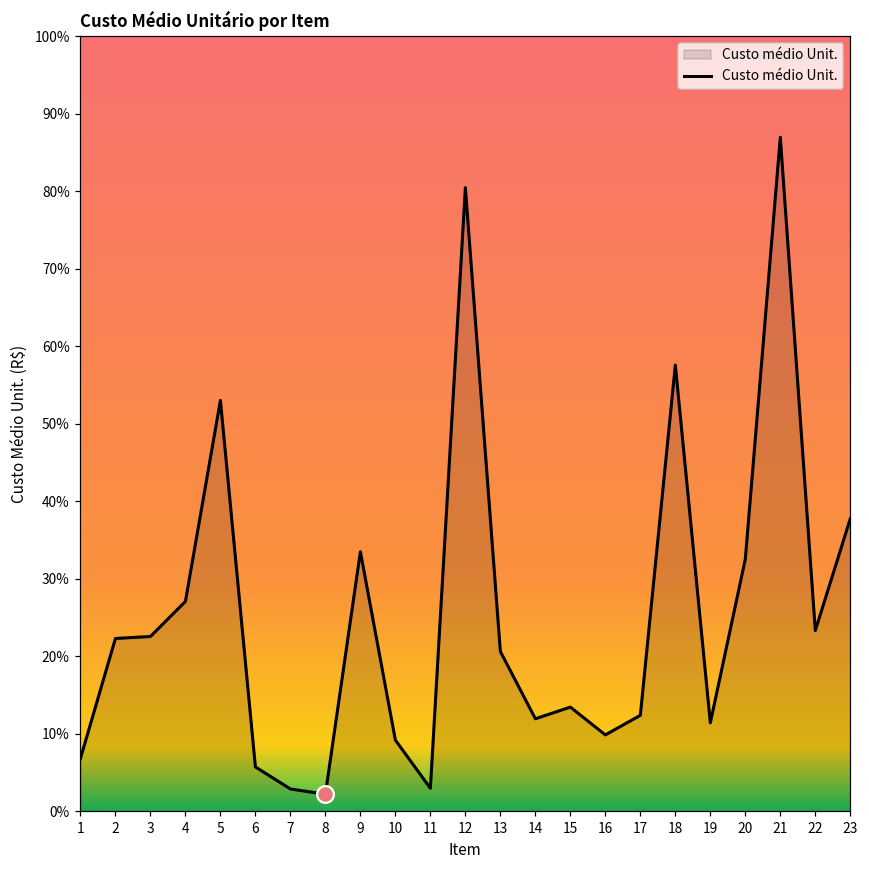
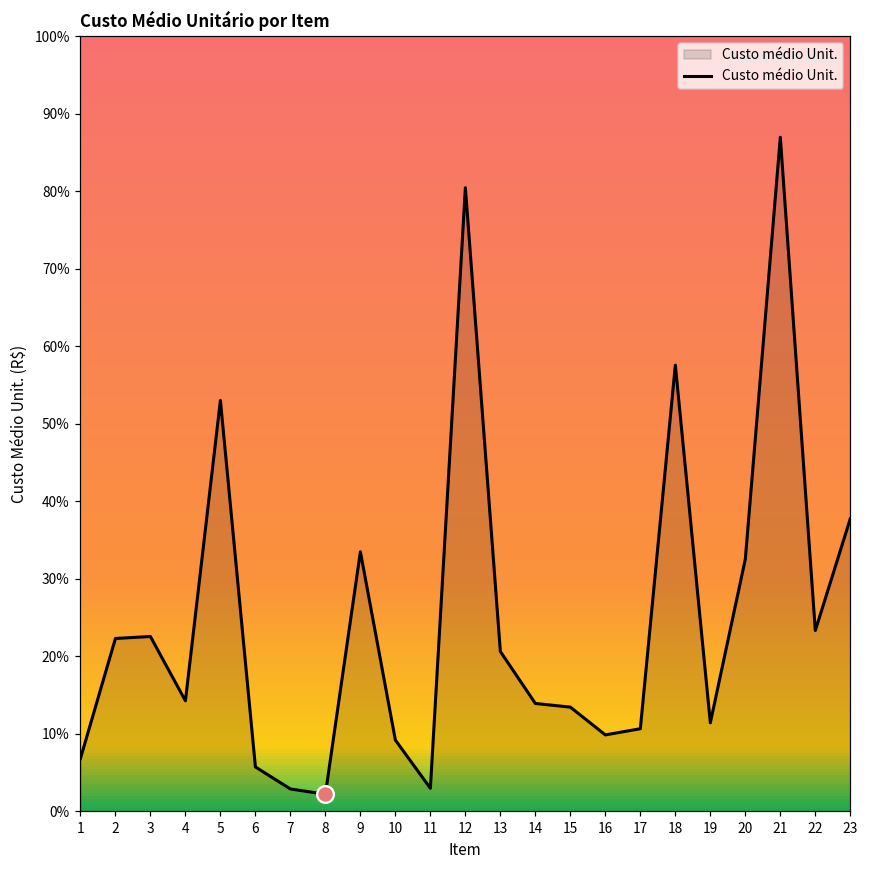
  {
    "Custo médio Unit.": {
      "1": "7%",
      "2": "22%",
      "3": "23%",
-     "4": "27%",
+     "4": "14%",
      "5": "53%",
      "6": "6%",
      "7": "3%",
      "9": "34%",
      "10": "9%",
      "11": "3%",
      "12": "80%",
      "13": "21%",
-     "14": "12%",
+     "14": "14%",
      "15": "13%",
      "16": "10%",
-     "17": "12%",
+     "17": "11%",
      "18": "58%",
      "19": "11%",
      "20": "33%",
      "21": "87%",
      "22": "23%",
      "23": "38%"
    }
  }
